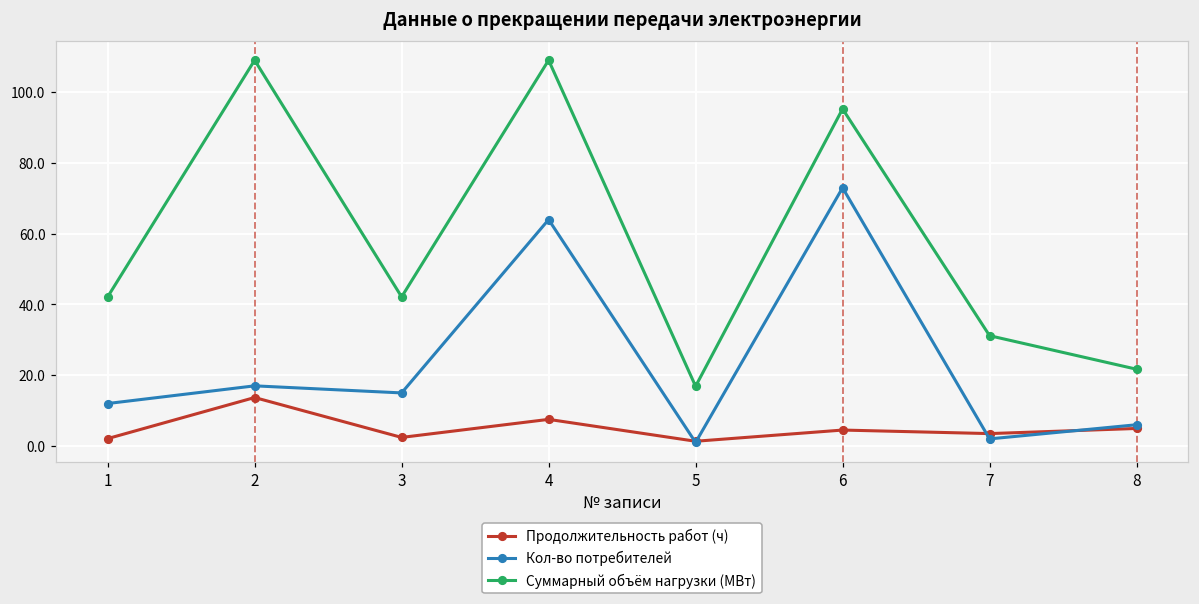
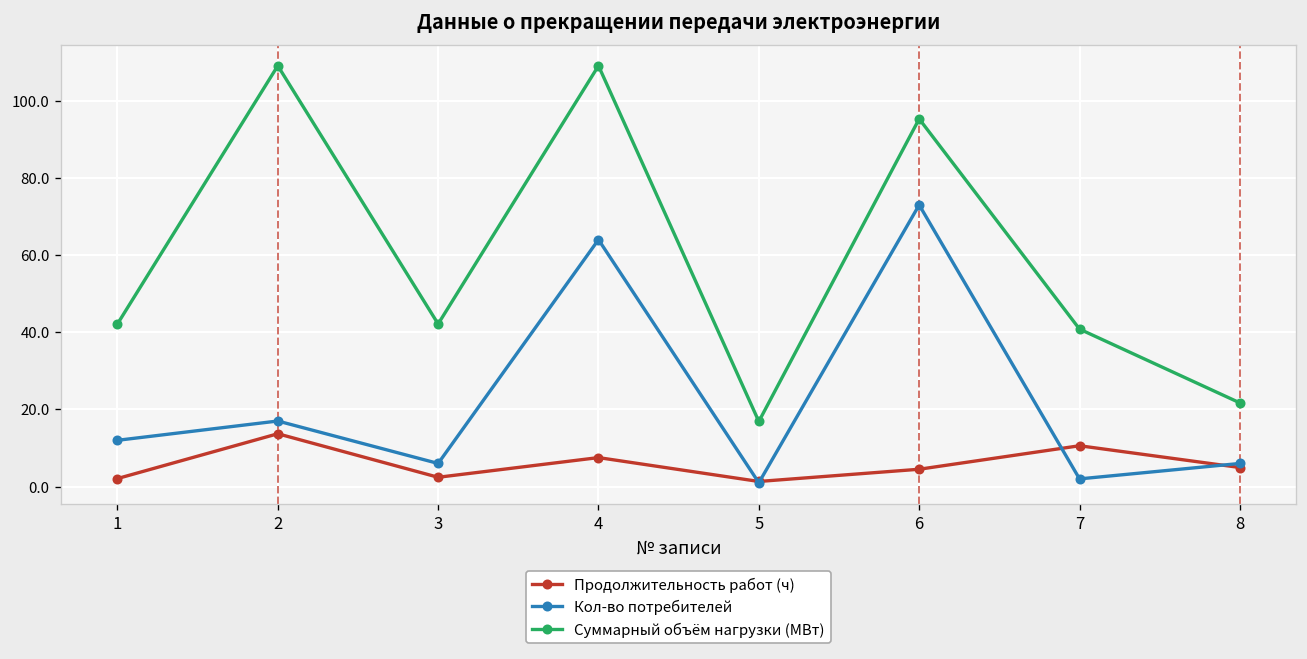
  {
    "Продолжительность работ (ч)": {
      "1": 2,
      "2": 14,
      "3": 2,
      "4": 8,
      "6": 5,
-     "7": 4,
+     "7": 11,
      "8": 5
    },
    "Кол-во потребителей": {
      "1": 12,
      "2": 17,
-     "3": 15,
+     "3": 6,
      "4": 64,
      "6": 73,
      "7": 2,
      "8": 6
    },
    "Суммарный объём нагрузки (МВт)": {
      "1": 42,
      "2": 109,
      "3": 42,
      "4": 109,
      "5": 17,
      "6": 95,
-     "7": 31,
+     "7": 41,
      "8": 22
    }
  }
